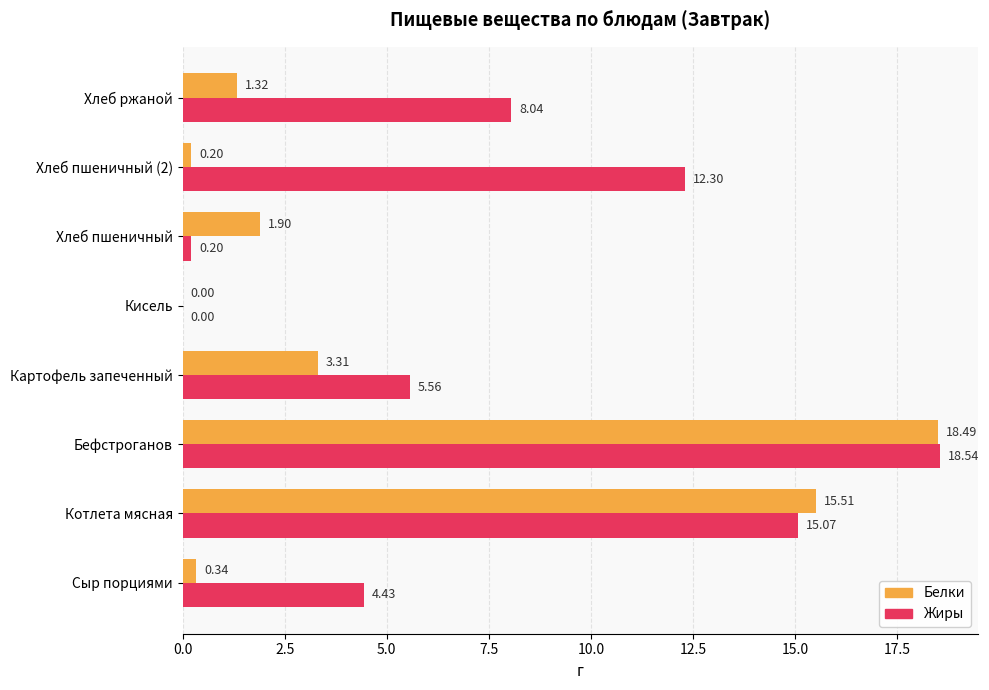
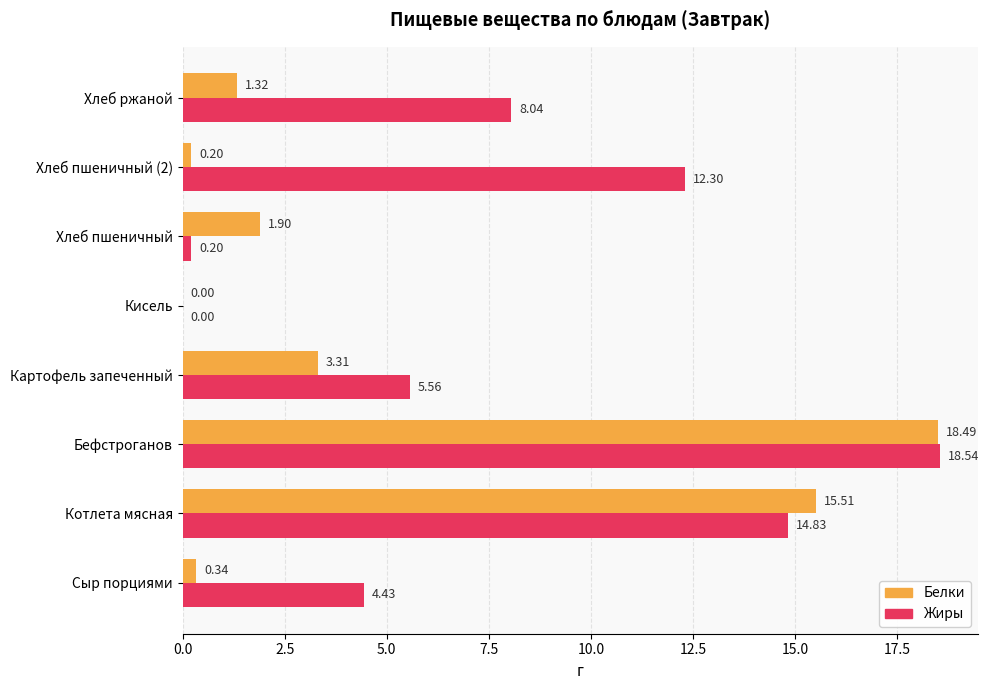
  {
    "Белки": {
      "Хлеб ржаной": 1.32,
      "Хлеб пшеничный (2)": 0.20,
      "Хлеб пшеничный": 1.90,
      "Кисель": 0.00,
      "Картофель запеченный": 3.31,
      "Бефстроганов": 18.49,
      "Котлета мясная": 15.51,
      "Сыр порциями": 0.34
    },
    "Жиры": {
      "Хлеб ржаной": 8.04,
      "Хлеб пшеничный (2)": 12.30,
      "Хлеб пшеничный": 0.20,
      "Кисель": 0.00,
      "Картофель запеченный": 5.56,
      "Бефстроганов": 18.54,
-     "Котлета мясная": 15.07,
+     "Котлета мясная": 14.83,
      "Сыр порциями": 4.43
    }
  }
